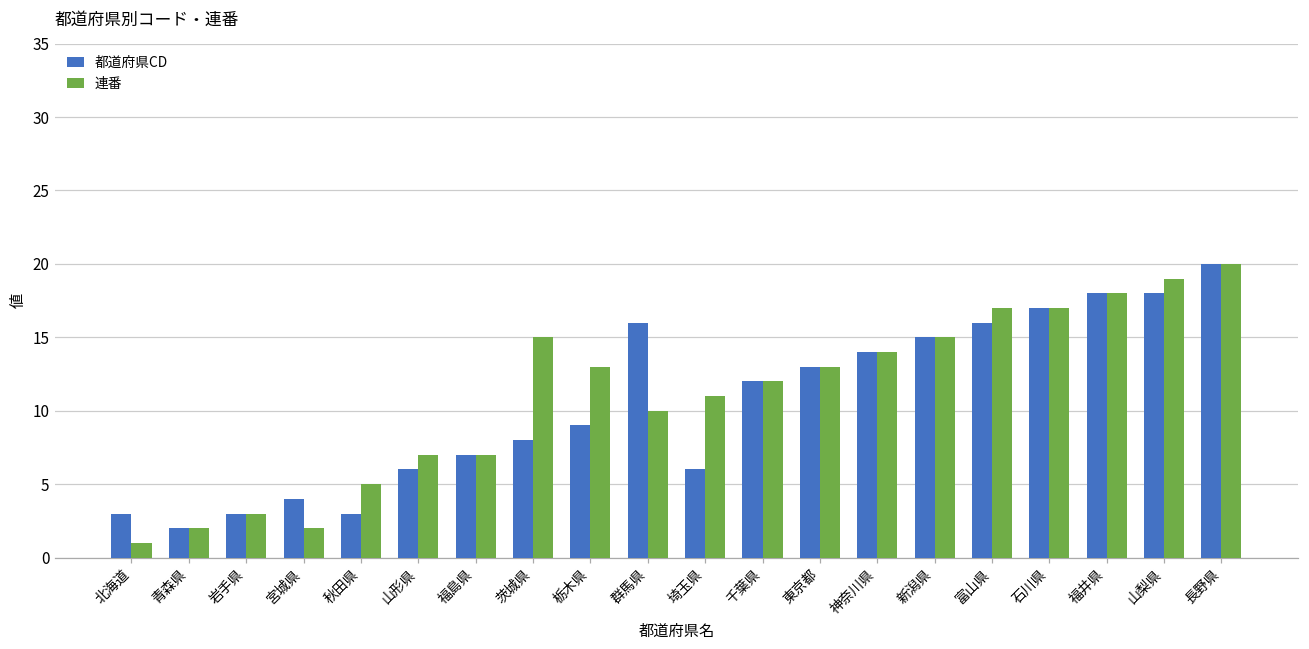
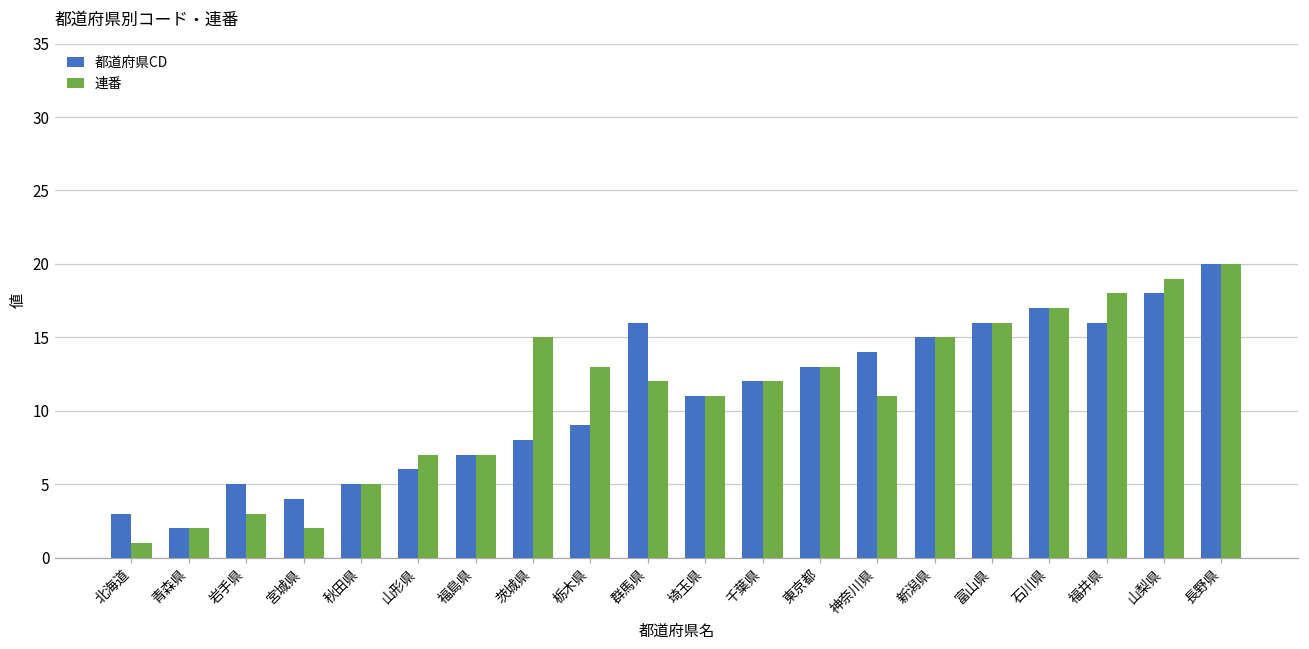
  {
    "都道府県CD": {
      "北海道": 3,
      "青森県": 2,
-     "岩手県": 3,
+     "岩手県": 5,
      "宮城県": 4,
-     "秋田県": 3,
+     "秋田県": 5,
      "山形県": 6,
      "福島県": 7,
      "茨城県": 8,
      "栃木県": 9,
      "群馬県": 16,
-     "埼玉県": 6,
+     "埼玉県": 11,
      "千葉県": 12,
      "東京都": 13,
      "神奈川県": 14,
      "新潟県": 15,
      "富山県": 16,
      "石川県": 17,
-     "福井県": 18,
+     "福井県": 16,
      "山梨県": 18,
      "長野県": 20
    },
    "連番": {
      "北海道": 1,
      "青森県": 2,
      "岩手県": 3,
      "宮城県": 2,
      "秋田県": 5,
      "山形県": 7,
      "福島県": 7,
      "茨城県": 15,
      "栃木県": 13,
-     "群馬県": 10,
+     "群馬県": 12,
      "埼玉県": 11,
      "千葉県": 12,
      "東京都": 13,
-     "神奈川県": 14,
+     "神奈川県": 11,
      "新潟県": 15,
-     "富山県": 17,
+     "富山県": 16,
      "石川県": 17,
      "福井県": 18,
      "山梨県": 19,
      "長野県": 20
    }
  }
